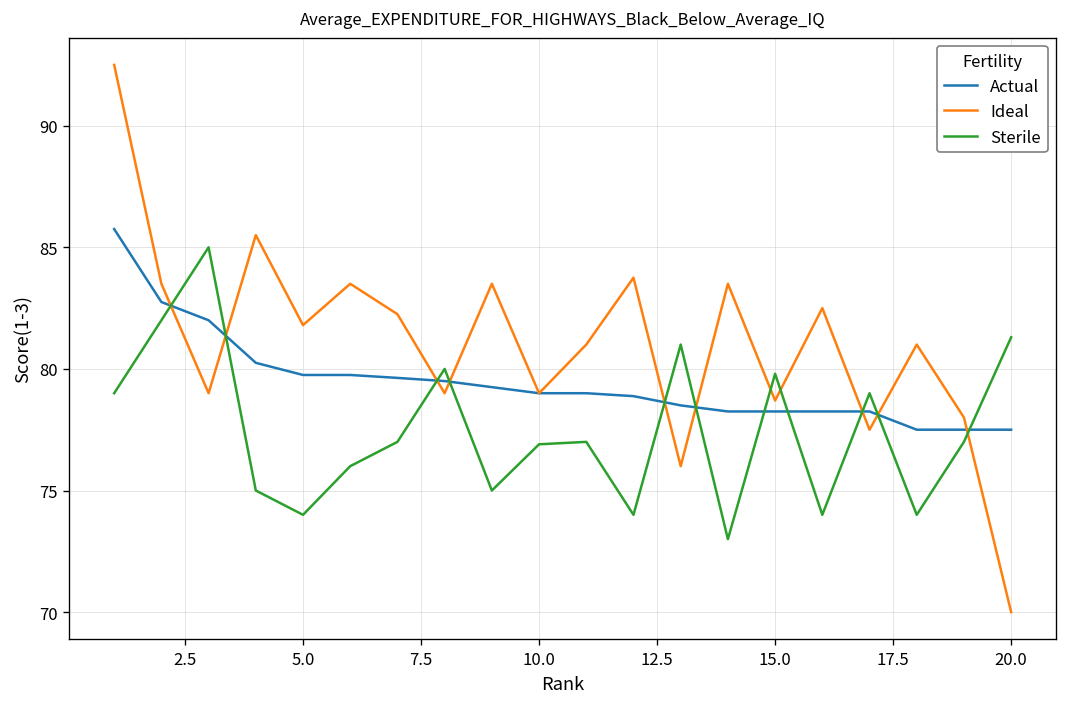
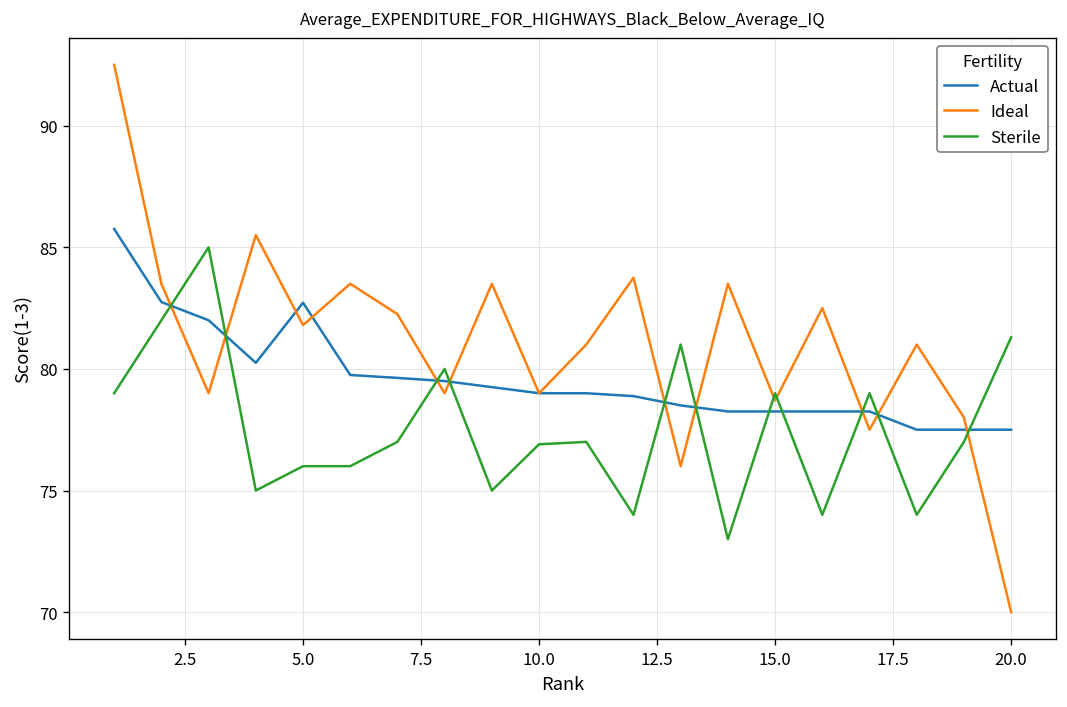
  {
    "Actual": {
-     "5.0": 79.8,
+     "5.0": 82.7,
      "15.0": 78.3,
      "20.0": 77.5
    },
    "Ideal": {
      "5.0": 81.8,
      "15.0": 78.7,
      "20.0": 70.0
    },
    "Sterile": {
-     "5.0": 74,
+     "5.0": 76,
      "10.0": 76.9,
-     "15.0": 79.8,
+     "15.0": 79.0,
      "20.0": 81.3
    }
  }
